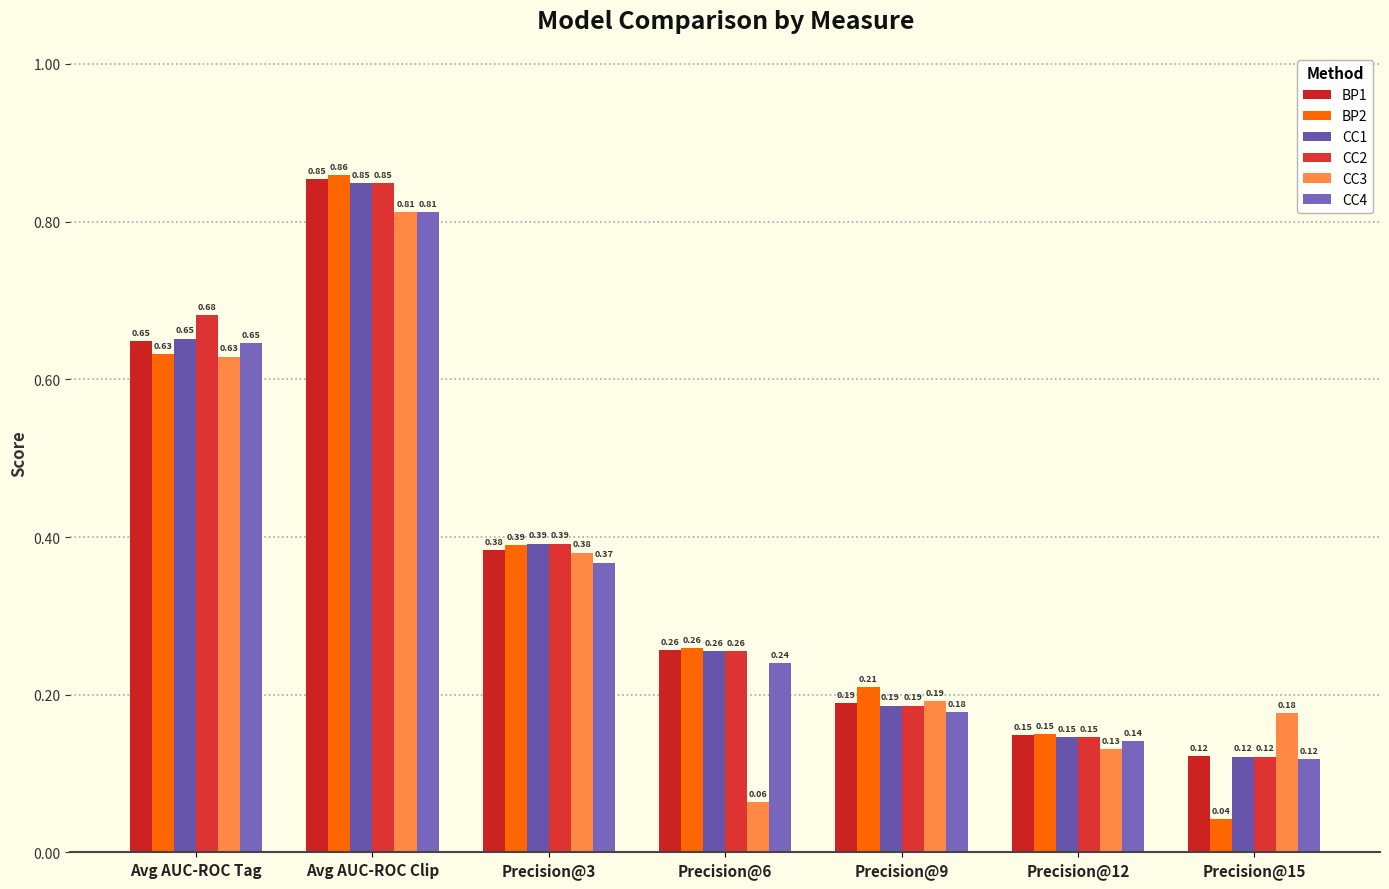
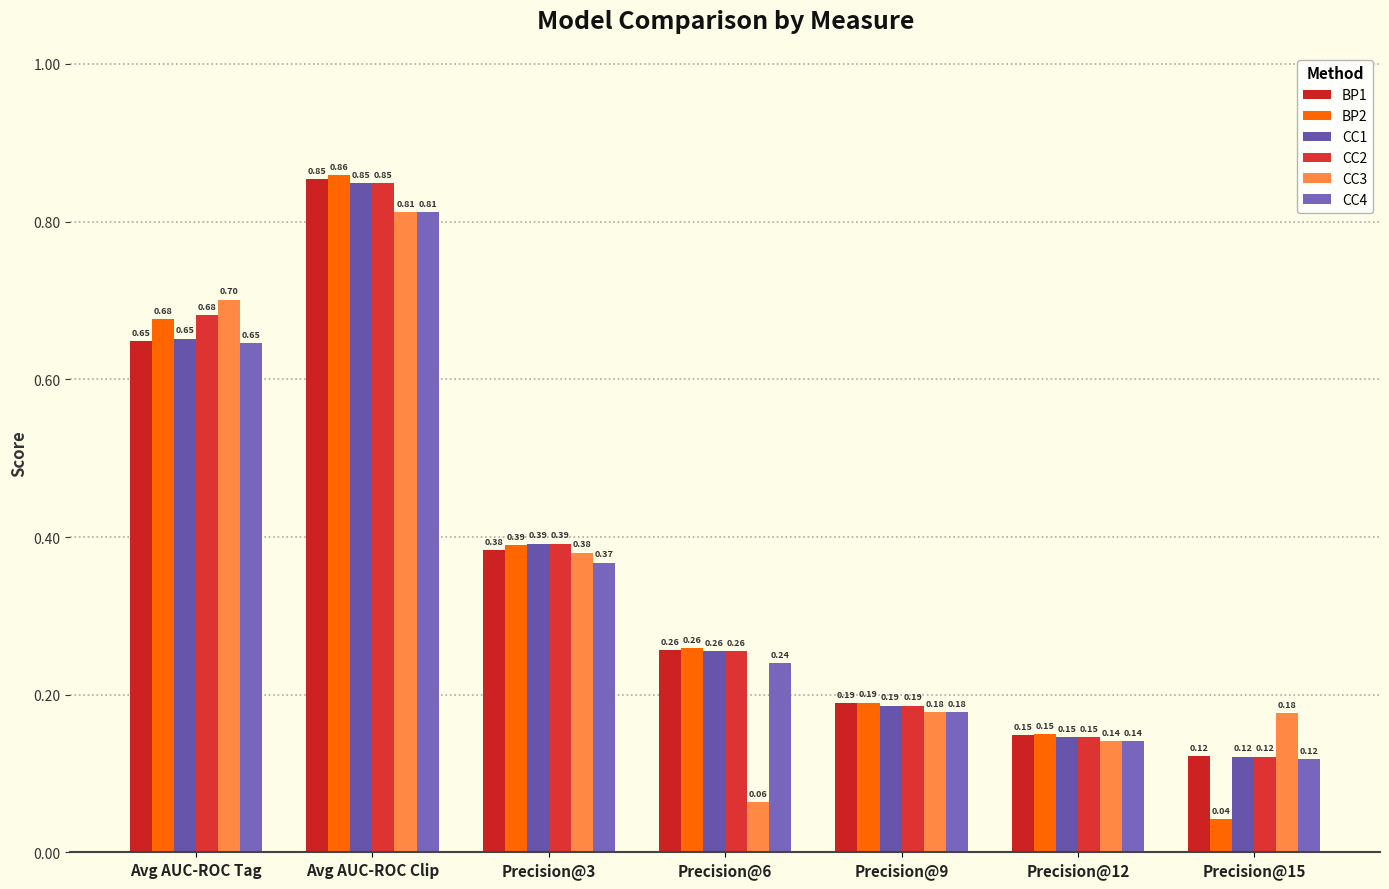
  {
    "BP2": {
-     "Avg AUC-ROC Tag": 0.63,
+     "Avg AUC-ROC Tag": 0.68,
      "Avg AUC-ROC Clip": 0.86,
      "Precision@3": 0.39,
      "Precision@6": 0.26,
-     "Precision@9": 0.21,
+     "Precision@9": 0.19,
      "Precision@12": 0.15,
      "Precision@15": 0.04
    },
    "CC3": {
-     "Avg AUC-ROC Tag": 0.63,
+     "Avg AUC-ROC Tag": 0.70,
      "Avg AUC-ROC Clip": 0.81,
      "Precision@3": 0.38,
      "Precision@6": 0.06,
-     "Precision@9": 0.19,
-     "Precision@12": 0.13,
+     "Precision@9": 0.18,
+     "Precision@12": 0.14,
      "Precision@15": 0.18
    }
  }
